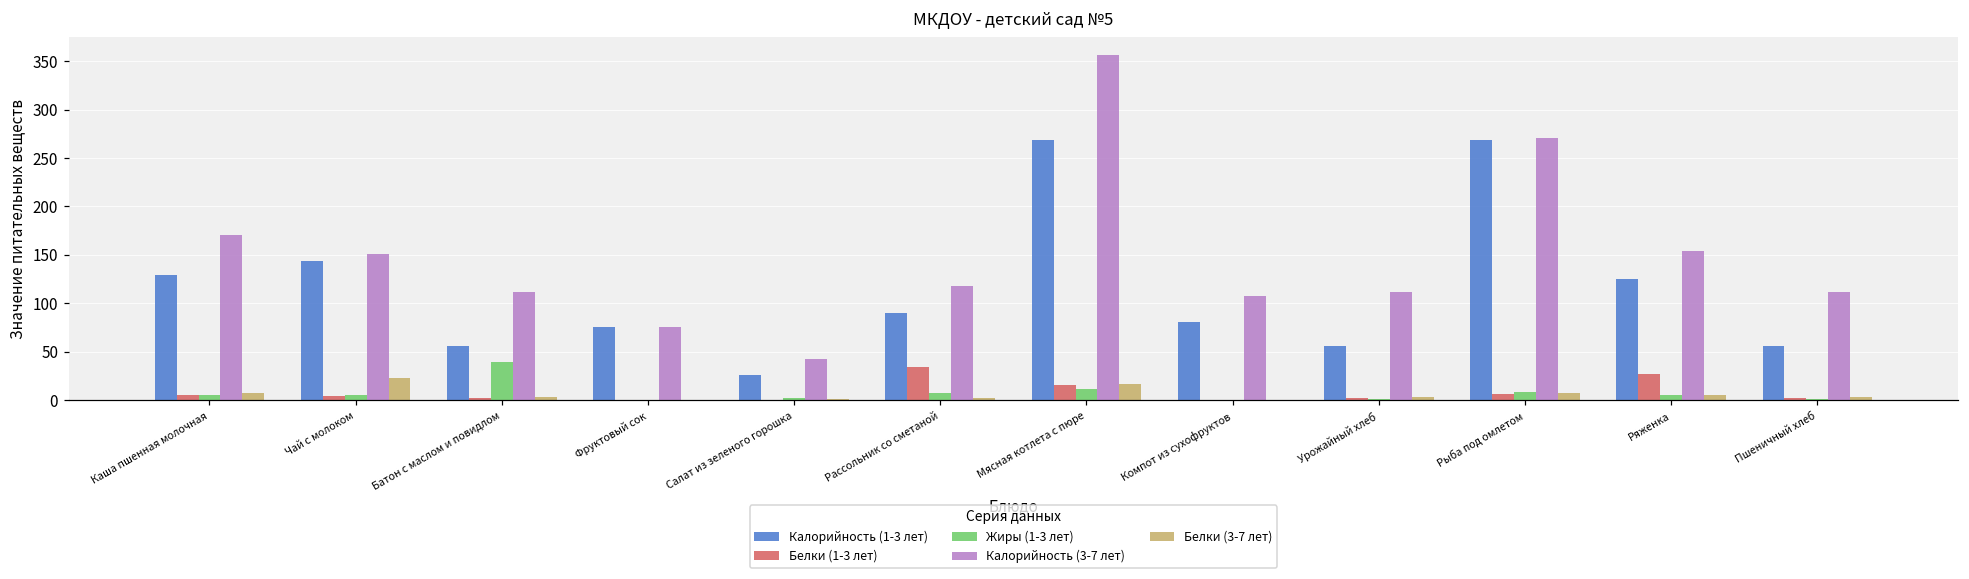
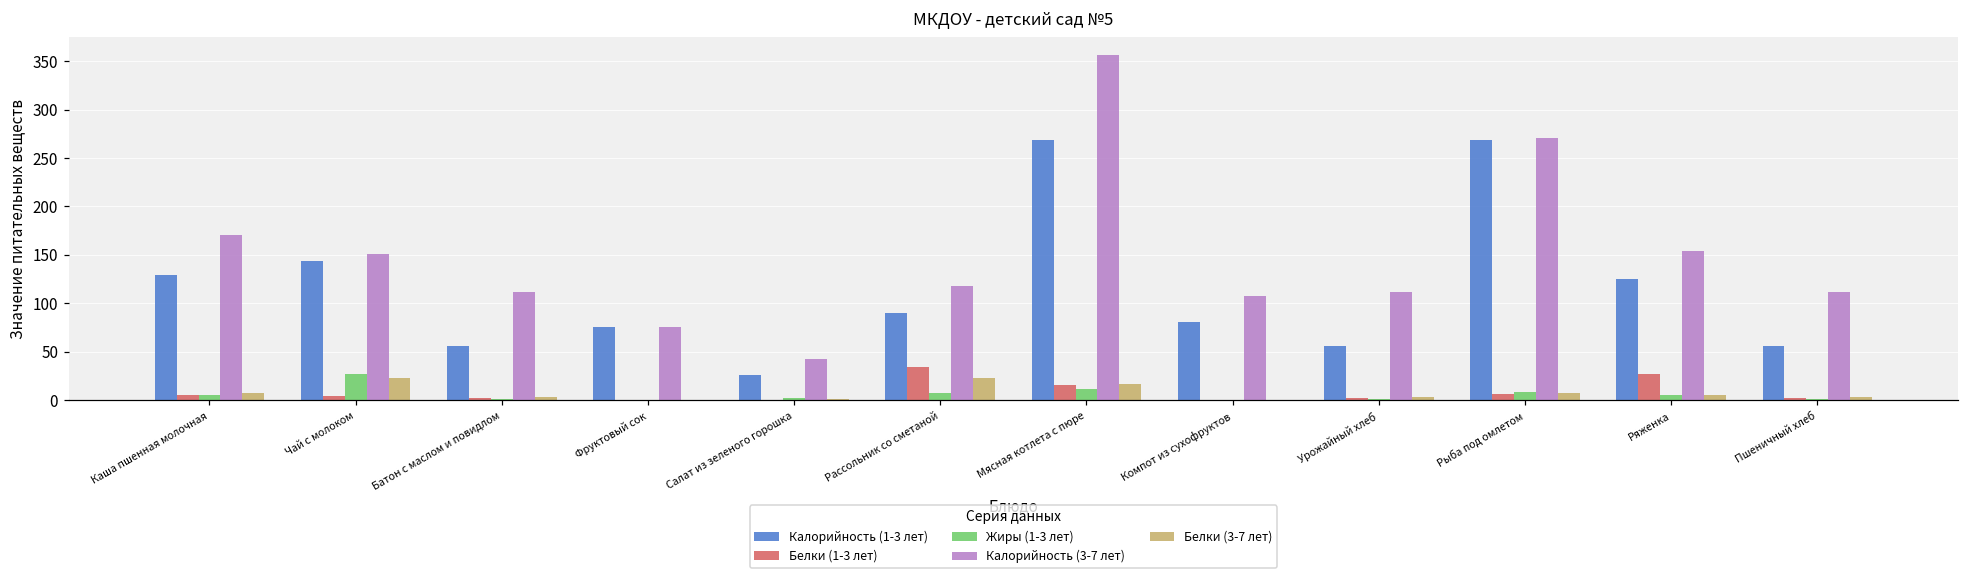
  {
    "Калорийность (1-3 лет)": {
      "Каша пшенная молочная": 130,
      "Чай с молоком": 140,
      "Батон с маслом и повидлом": 60,
      "Фруктовый сок": 80,
      "Салат из зеленого горошка": 30,
      "Рассольник со сметаной": 90,
      "Мясная котлета с пюре": 270,
      "Компот из сухофруктов": 80,
      "Урожайный хлеб": 60,
      "Рыба под омлетом": 270,
      "Ряженка": 120,
      "Пшеничный хлеб": 60
    },
    "Белки (1-3 лет)": {
      "Каша пшенная молочная": 10,
      "Чай с молоком": 0,
      "Рассольник со сметаной": 30,
      "Мясная котлета с пюре": 20,
      "Рыба под омлетом": 10,
      "Ряженка": 30
    },
    "Жиры (1-3 лет)": {
      "Каша пшенная молочная": 10,
-     "Чай с молоком": 0,
-     "Батон с маслом и повидлом": 40,
+     "Чай с молоком": 30,
+     "Батон с маслом и повидлом": 0,
      "Фруктовый сок": 0,
      "Рассольник со сметаной": 10,
      "Мясная котлета с пюре": 10,
      "Компот из сухофруктов": 0,
      "Рыба под омлетом": 10,
      "Ряженка": 0
    },
    "Калорийность (3-7 лет)": {
      "Каша пшенная молочная": 170,
      "Чай с молоком": 150,
      "Батон с маслом и повидлом": 110,
      "Фруктовый сок": 80,
      "Салат из зеленого горошка": 40,
      "Рассольник со сметаной": 120,
      "Мясная котлета с пюре": 360,
      "Компот из сухофруктов": 110,
      "Урожайный хлеб": 110,
      "Рыба под омлетом": 270,
      "Ряженка": 150,
      "Пшеничный хлеб": 110
    },
    "Белки (3-7 лет)": {
      "Каша пшенная молочная": 10,
      "Чай с молоком": 20,
      "Батон с маслом и повидлом": 0,
-     "Рассольник со сметаной": 0,
+     "Рассольник со сметаной": 20,
      "Мясная котлета с пюре": 20,
      "Урожайный хлеб": 0,
      "Рыба под омлетом": 10,
      "Ряженка": 10,
      "Пшеничный хлеб": 0
    }
  }
